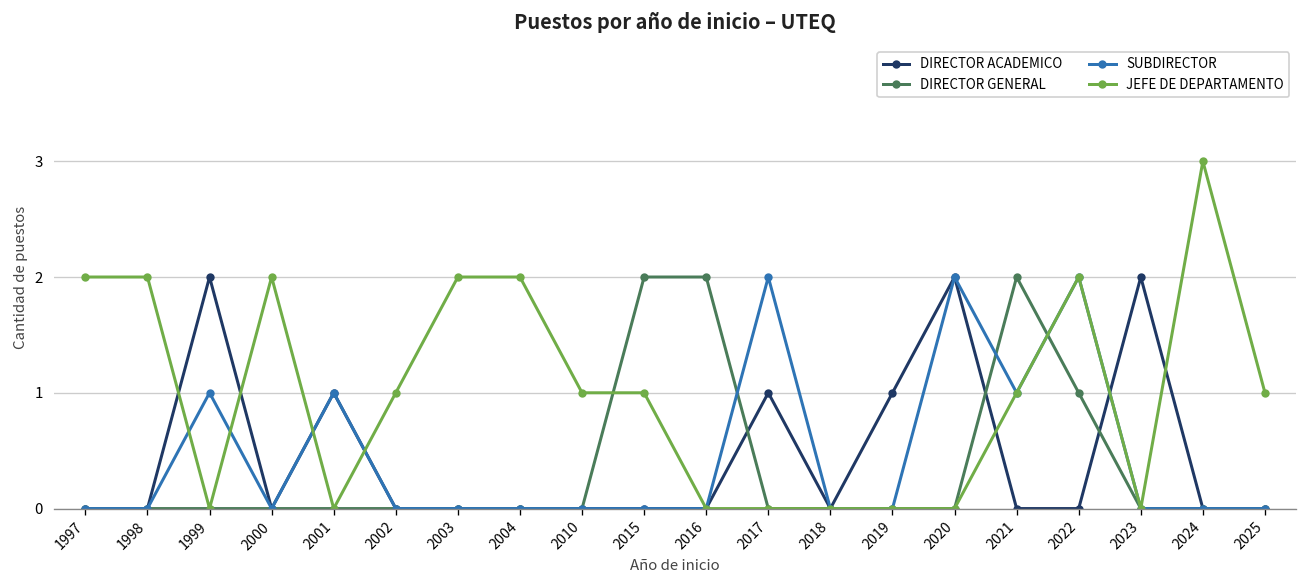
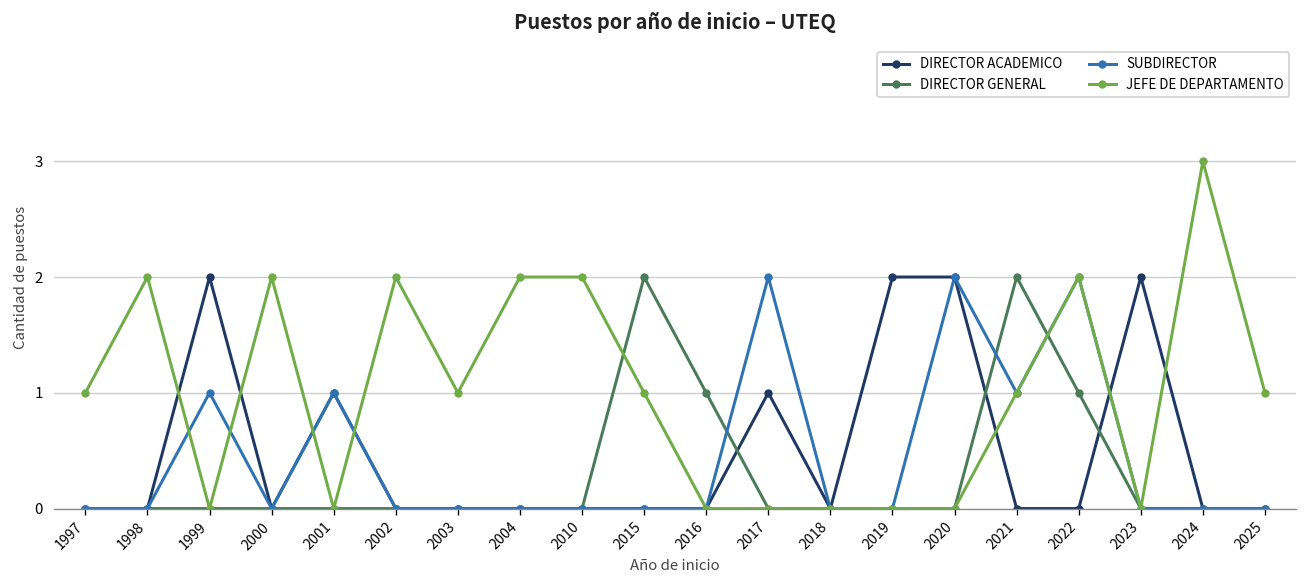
  {
    "DIRECTOR ACADEMICO": {
      "1999": 2,
      "2017": 1,
-     "2019": 1,
+     "2019": 2,
      "2021": 0,
      "2022": 0,
      "2023": 2
    },
    "DIRECTOR GENERAL": {
      "2015": 2,
-     "2016": 2,
+     "2016": 1,
      "2021": 2,
      "2022": 1
    },
    "SUBDIRECTOR": {
      "1999": 1,
      "2017": 2
    },
    "JEFE DE DEPARTAMENTO": {
-     "1997": 2,
+     "1997": 1,
      "1998": 2,
      "2000": 2,
-     "2002": 1,
-     "2003": 2,
+     "2002": 2,
+     "2003": 1,
      "2004": 2,
-     "2010": 1,
+     "2010": 2,
      "2015": 1,
      "2024": 3,
      "2025": 1
    }
  }
